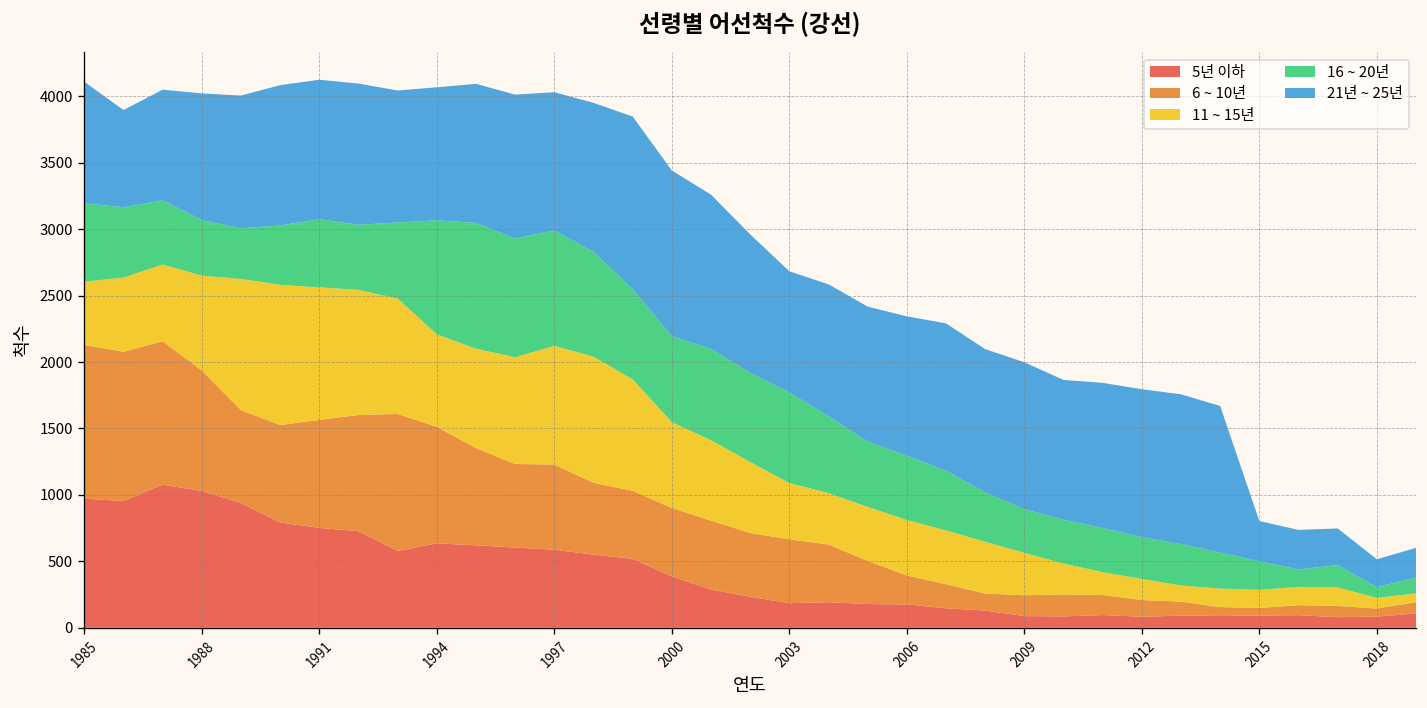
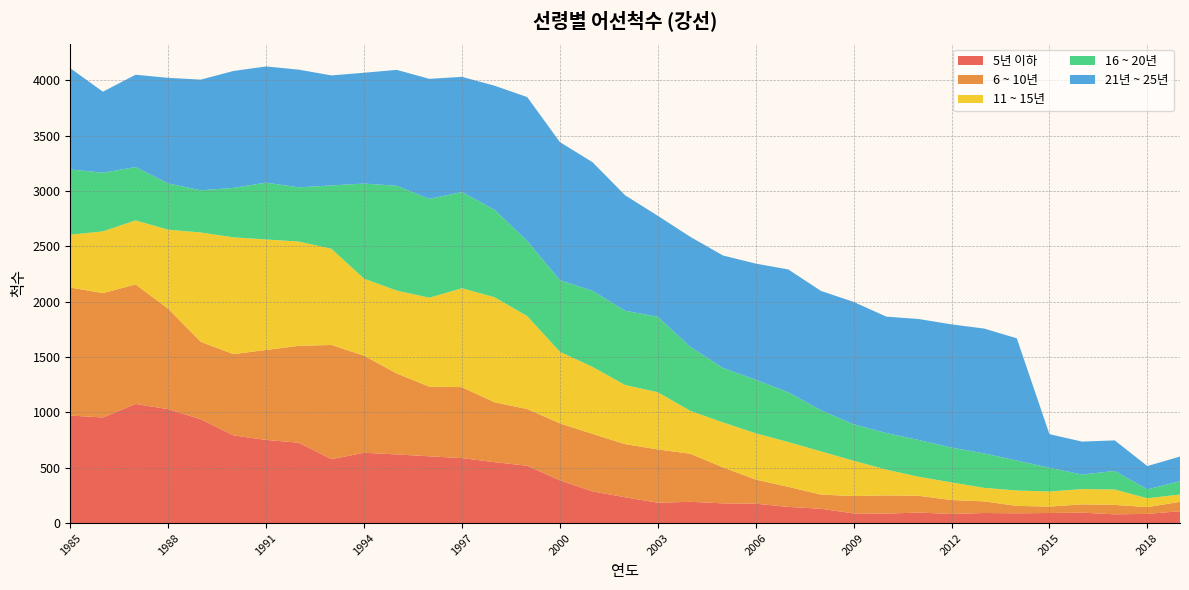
  {
    "11 ~ 15년": {
      "1985": 480,
      "1988": 710,
      "1991": 1000,
      "1994": 700,
      "1997": 890,
      "2000": 650,
-     "2003": 420,
+     "2003": 520,
      "2006": 420,
      "2009": 320,
      "2012": 160,
      "2015": 140,
      "2018": 80
    },
    "16 ~ 20년": {
      "1985": 590,
      "1988": 420,
      "1991": 510,
      "1994": 860,
      "1997": 870,
      "2000": 650,
      "2003": 680,
      "2006": 480,
      "2009": 330,
      "2012": 320,
      "2015": 220,
      "2018": 80
    },
    "21년 ~ 25년": {
      "1985": 920,
      "1988": 950,
      "1991": 1050,
      "1994": 1000,
      "1997": 1040,
      "2000": 1250,
      "2003": 910,
      "2006": 1050,
      "2009": 1110,
      "2012": 1110,
      "2015": 300,
      "2018": 210
    }
  }
